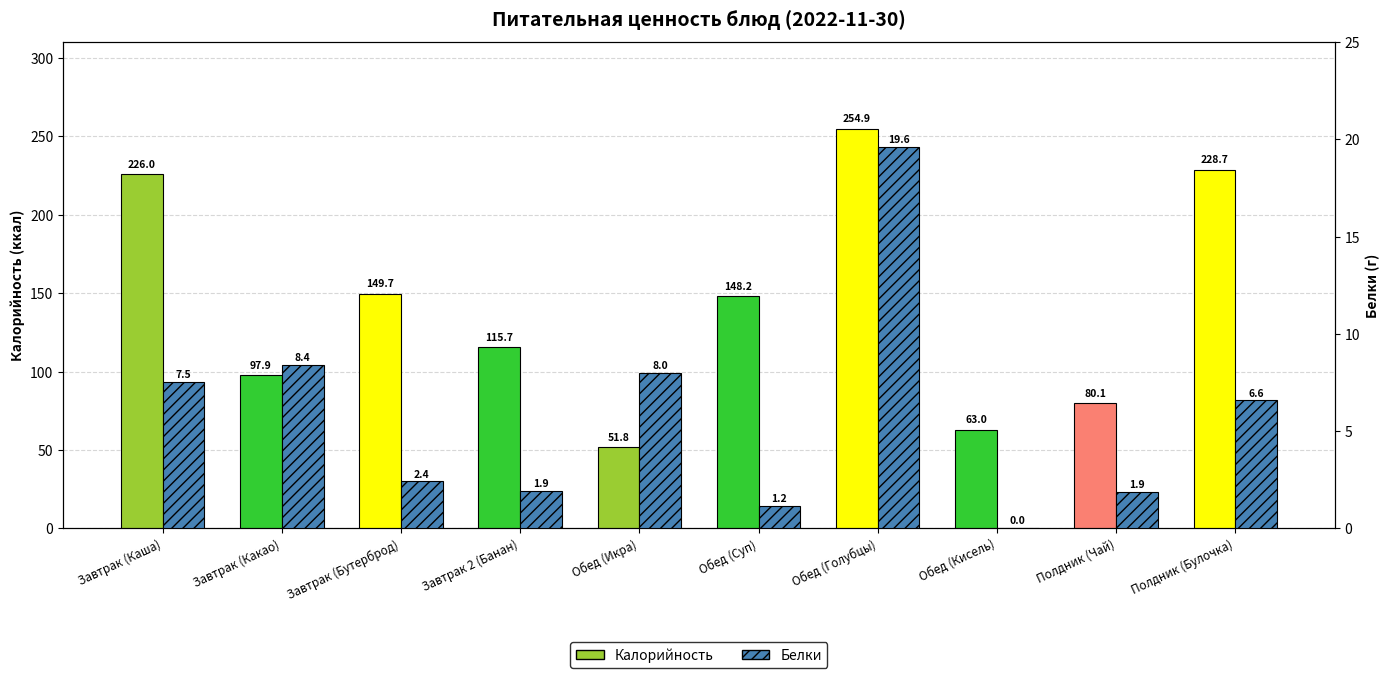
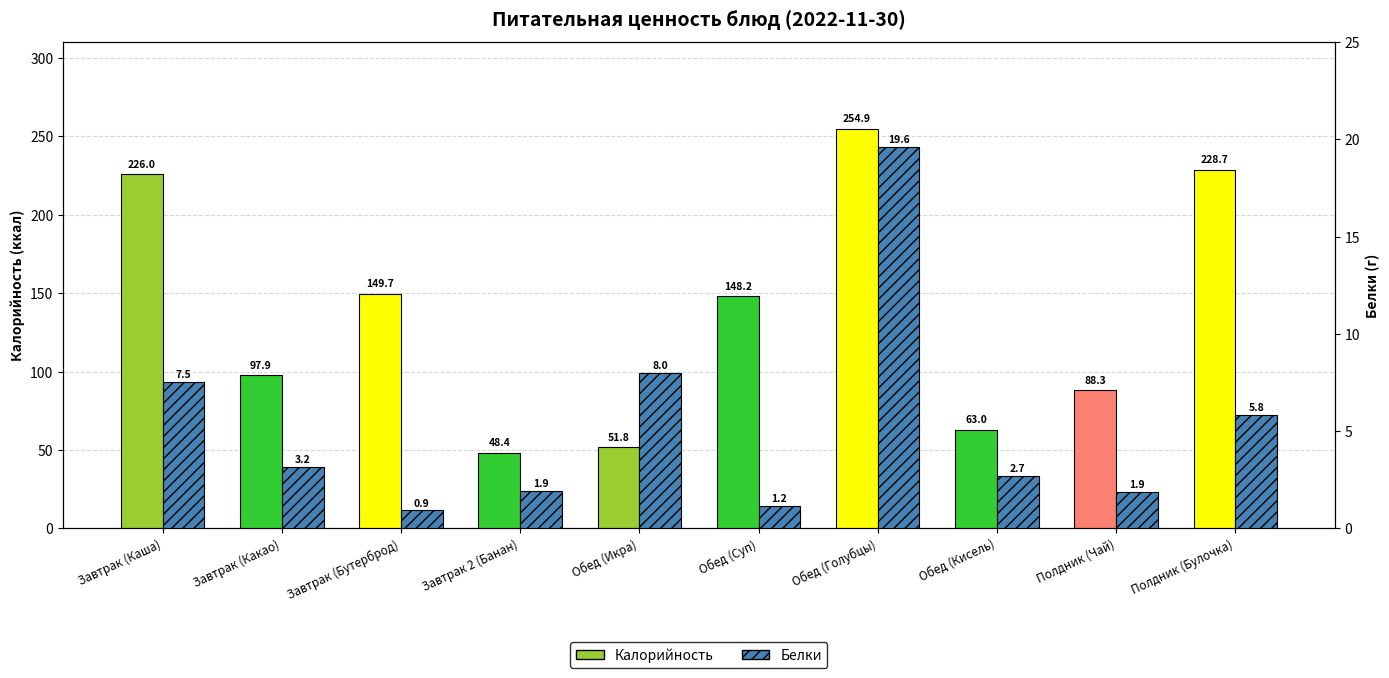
  {
    "Калорийность": {
      "Завтрак (Каша)": 226.0,
      "Завтрак (Какао)": 97.9,
      "Завтрак (Бутерброд)": 149.7,
-     "Завтрак 2 (Банан)": 115.7,
+     "Завтрак 2 (Банан)": 48.4,
      "Обед (Икра)": 51.8,
      "Обед (Суп)": 148.2,
      "Обед (Голубцы)": 254.9,
      "Обед (Кисель)": 63.0,
-     "Полдник (Чай)": 80.1,
+     "Полдник (Чай)": 88.3,
      "Полдник (Булочка)": 228.7
    },
    "Белки": {
      "Завтрак (Каша)": 7.5,
-     "Завтрак (Какао)": 8.4,
-     "Завтрак (Бутерброд)": 2.4,
+     "Завтрак (Какао)": 3.2,
+     "Завтрак (Бутерброд)": 0.9,
      "Завтрак 2 (Банан)": 1.9,
      "Обед (Икра)": 8.0,
      "Обед (Суп)": 1.2,
      "Обед (Голубцы)": 19.6,
-     "Обед (Кисель)": 0.0,
+     "Обед (Кисель)": 2.7,
      "Полдник (Чай)": 1.9,
-     "Полдник (Булочка)": 6.6
+     "Полдник (Булочка)": 5.8
    }
  }
